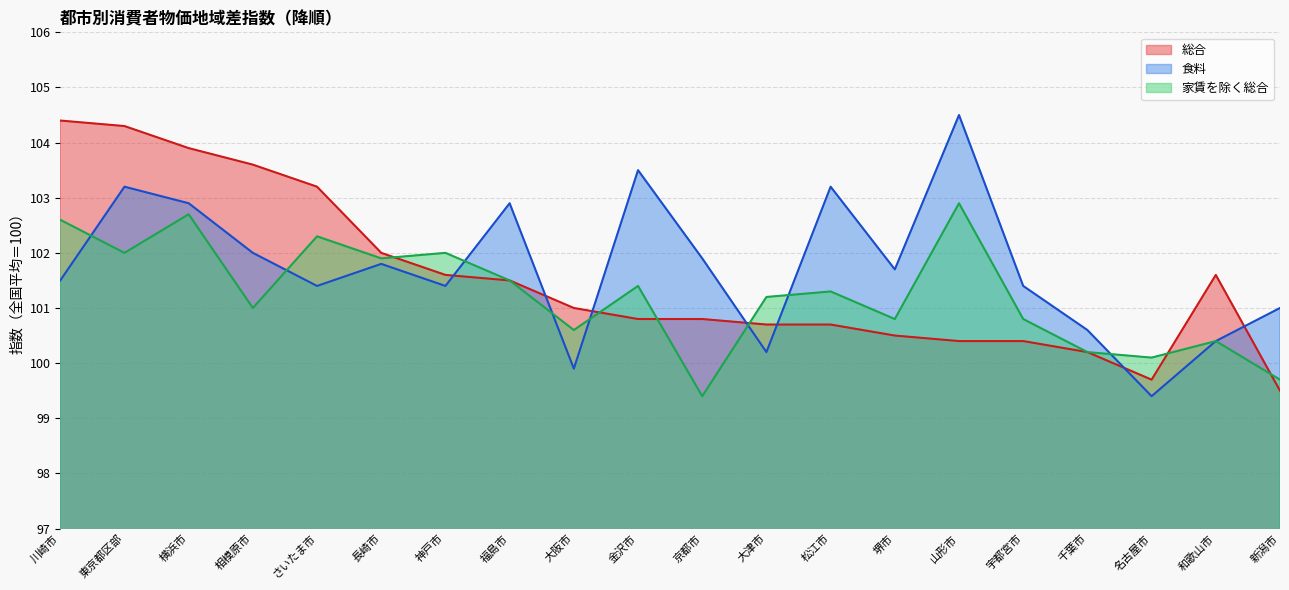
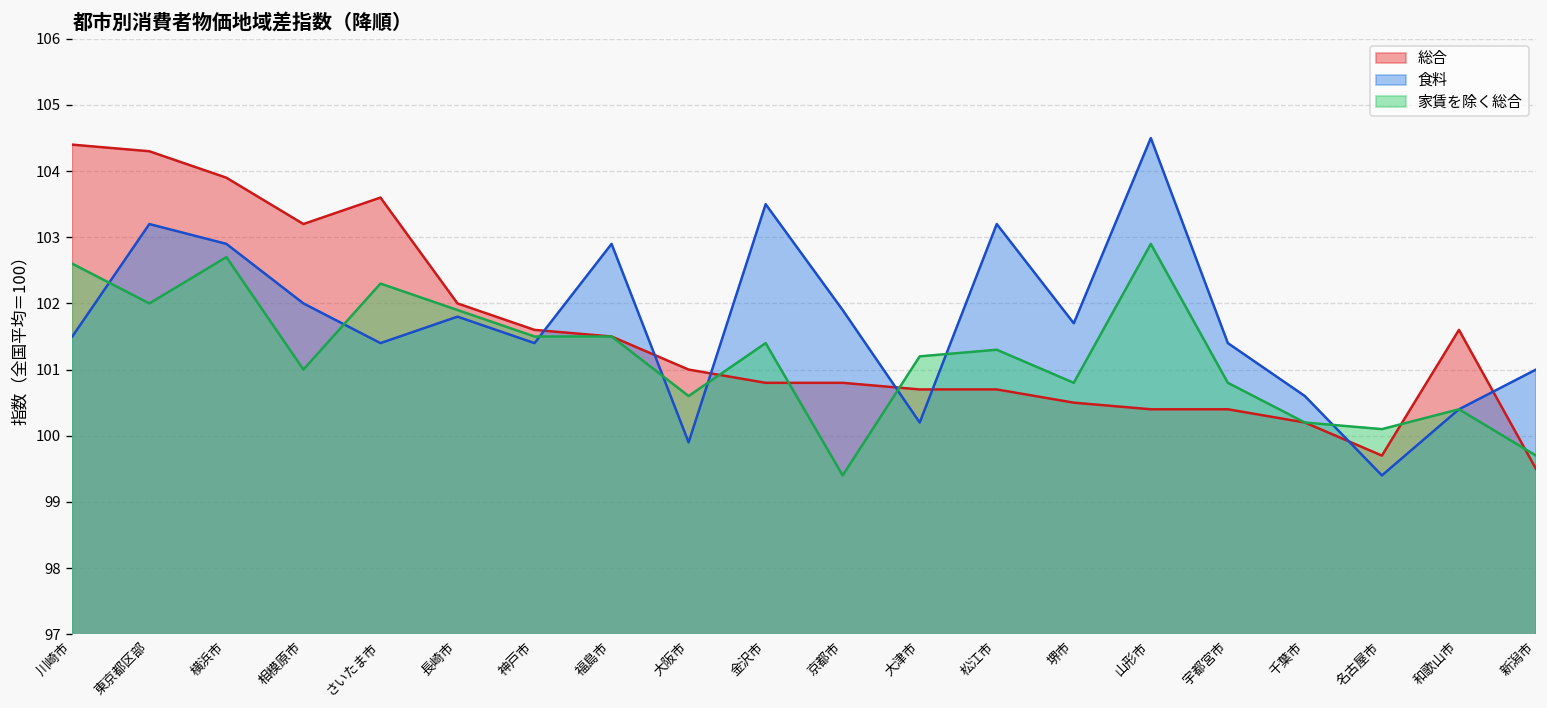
  {
    "総合": {
      "川崎市": 104.4,
      "東京都区部": 104.3,
      "横浜市": 103.9,
-     "相模原市": 103.6,
-     "さいたま市": 103.2,
+     "相模原市": 103.2,
+     "さいたま市": 103.6,
      "長崎市": 102.0,
      "神戸市": 101.6,
      "大阪市": 101.0,
      "金沢市": 100.8,
      "京都市": 100.8,
      "大津市": 100.7,
      "松江市": 100.7,
      "堺市": 100.5,
      "山形市": 100.4,
      "宇都宮市": 100.4,
      "名古屋市": 99.7,
      "和歌山市": 101.6,
      "新潟市": 99.5
    },
    "食料": {
      "川崎市": 101.5,
      "東京都区部": 103.2,
      "横浜市": 102.9,
      "相模原市": 102.0,
      "さいたま市": 101.4,
      "長崎市": 101.8,
      "神戸市": 101.4,
      "福島市": 102.9,
      "大阪市": 99.9,
      "金沢市": 103.5,
      "京都市": 101.9,
      "大津市": 100.2,
      "松江市": 103.2,
      "堺市": 101.7,
      "山形市": 104.5,
      "宇都宮市": 101.4,
      "千葉市": 100.6,
      "名古屋市": 99.4,
      "新潟市": 101.0
    },
    "家賃を除く総合": {
      "川崎市": 102.6,
      "東京都区部": 102.0,
      "横浜市": 102.7,
      "相模原市": 101.0,
      "さいたま市": 102.3,
      "長崎市": 101.9,
-     "神戸市": 102.0,
+     "神戸市": 101.5,
      "大阪市": 100.6,
      "金沢市": 101.4,
      "京都市": 99.4,
      "大津市": 101.2,
      "松江市": 101.3,
      "堺市": 100.8,
      "山形市": 102.9,
      "宇都宮市": 100.8,
      "名古屋市": 100.1,
      "新潟市": 99.7
    }
  }
